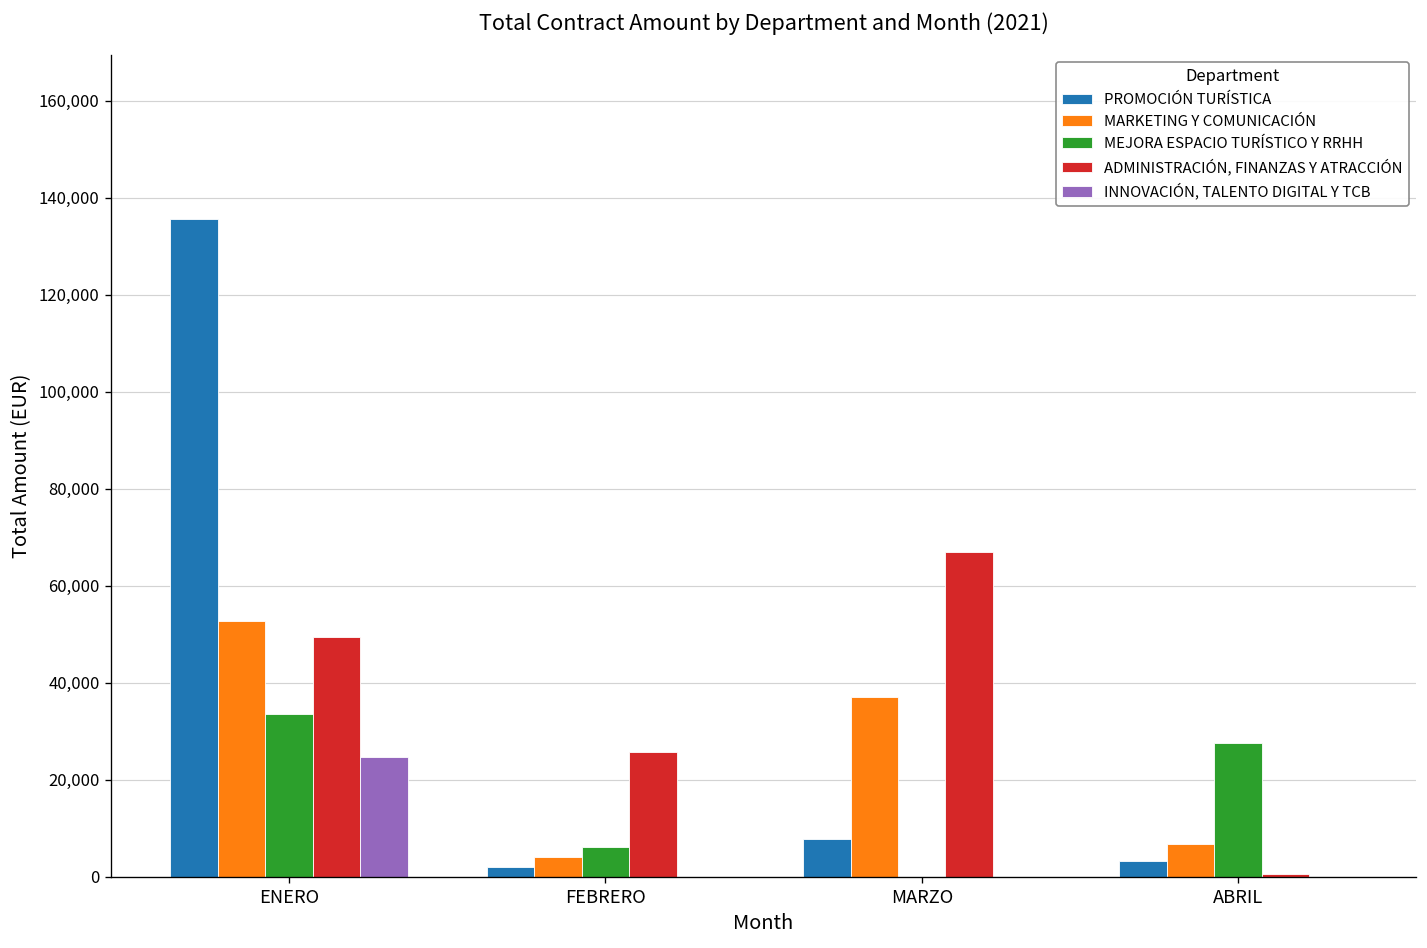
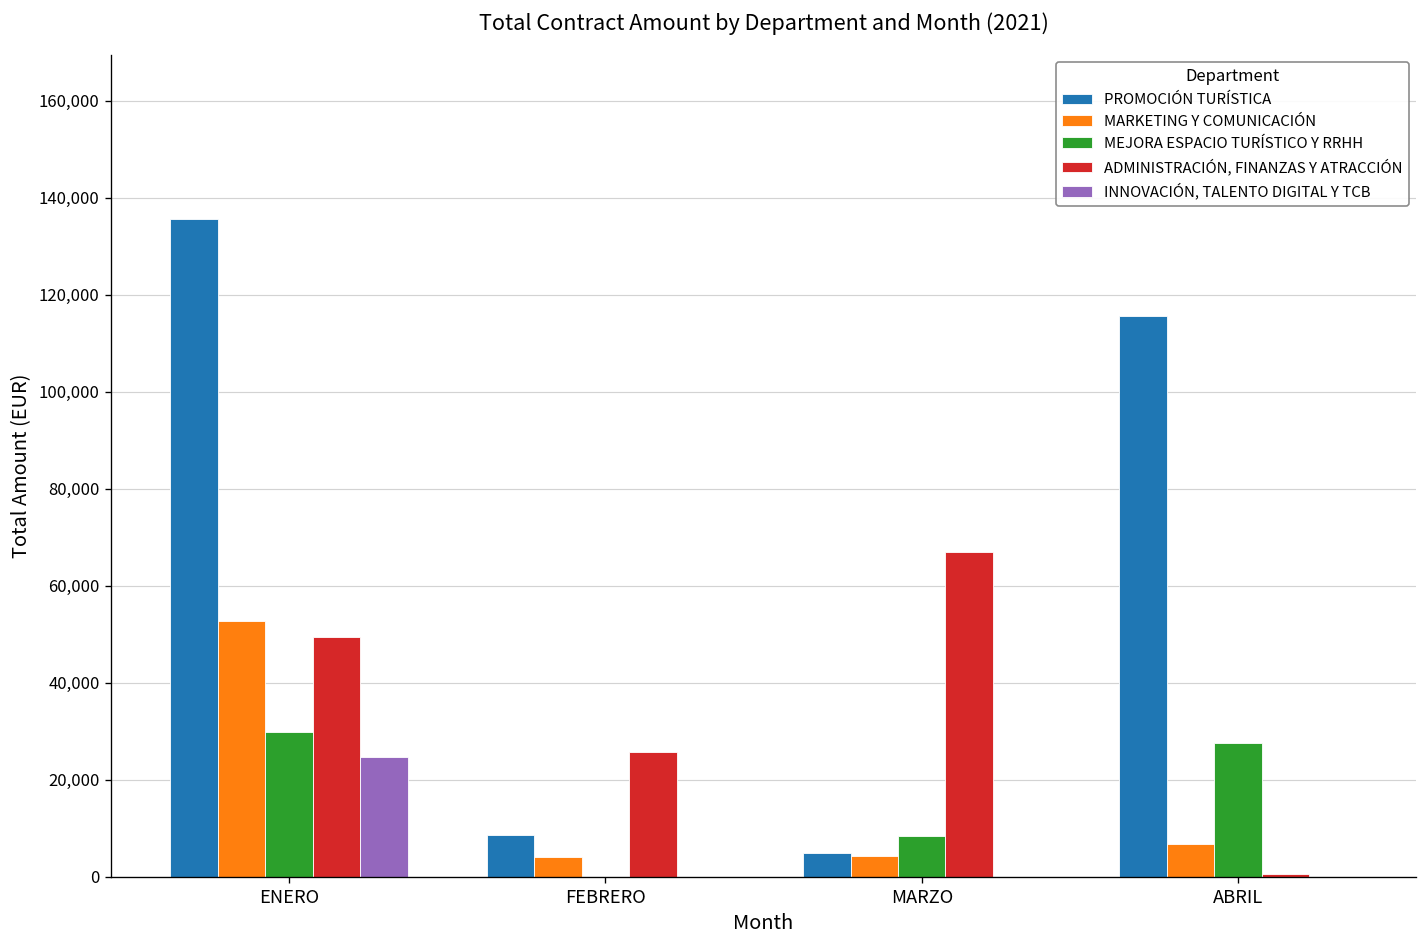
  {
    "PROMOCIÓN TURÍSTICA": {
      "ENERO": "136,000",
-     "FEBRERO": "2,000",
-     "MARZO": "8,000",
-     "ABRIL": "3,000"
+     "FEBRERO": "9,000",
+     "MARZO": "5,000",
+     "ABRIL": "116,000"
    },
    "MARKETING Y COMUNICACIÓN": {
      "ENERO": "53,000",
      "FEBRERO": "4,000",
-     "MARZO": "37,000",
+     "MARZO": "4,000",
      "ABRIL": "7,000"
    },
    "MEJORA ESPACIO TURÍSTICO Y RRHH": {
-     "ENERO": "34,000",
-     "FEBRERO": "6,000",
-     "MARZO": "0",
+     "ENERO": "30,000",
+     "FEBRERO": "0",
+     "MARZO": "8,000",
      "ABRIL": "28,000"
    },
    "ADMINISTRACIÓN, FINANZAS Y ATRACCIÓN": {
      "ENERO": "49,000",
      "FEBRERO": "26,000",
      "MARZO": "67,000"
    },
    "INNOVACIÓN, TALENTO DIGITAL Y TCB": {
      "ENERO": "25,000",
      "FEBRERO": "0",
      "MARZO": "0",
      "ABRIL": "0"
    }
  }
